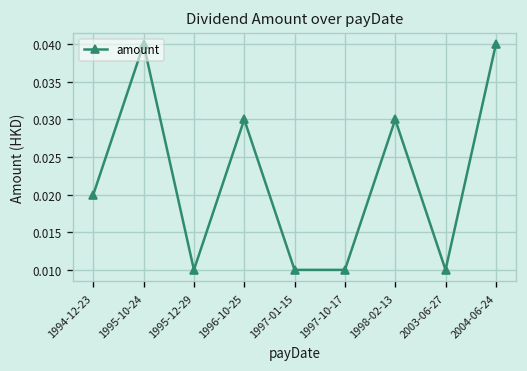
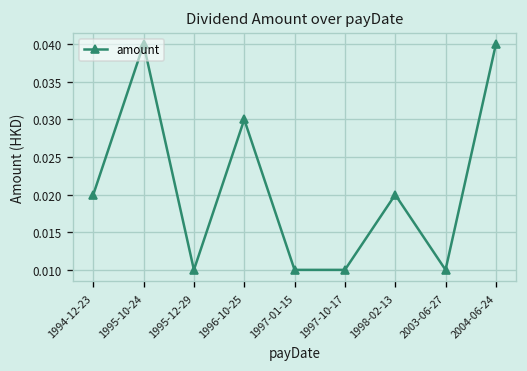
  {
    "1994-12-23": 0.02,
    "1995-12-29": 0.01,
    "1996-10-25": 0.03,
    "1997-01-15": 0.01,
    "1997-10-17": 0.01,
-   "1998-02-13": 0.03,
+   "1998-02-13": 0.02,
    "2003-06-27": 0.01,
    "2004-06-24": 0.04
  }
